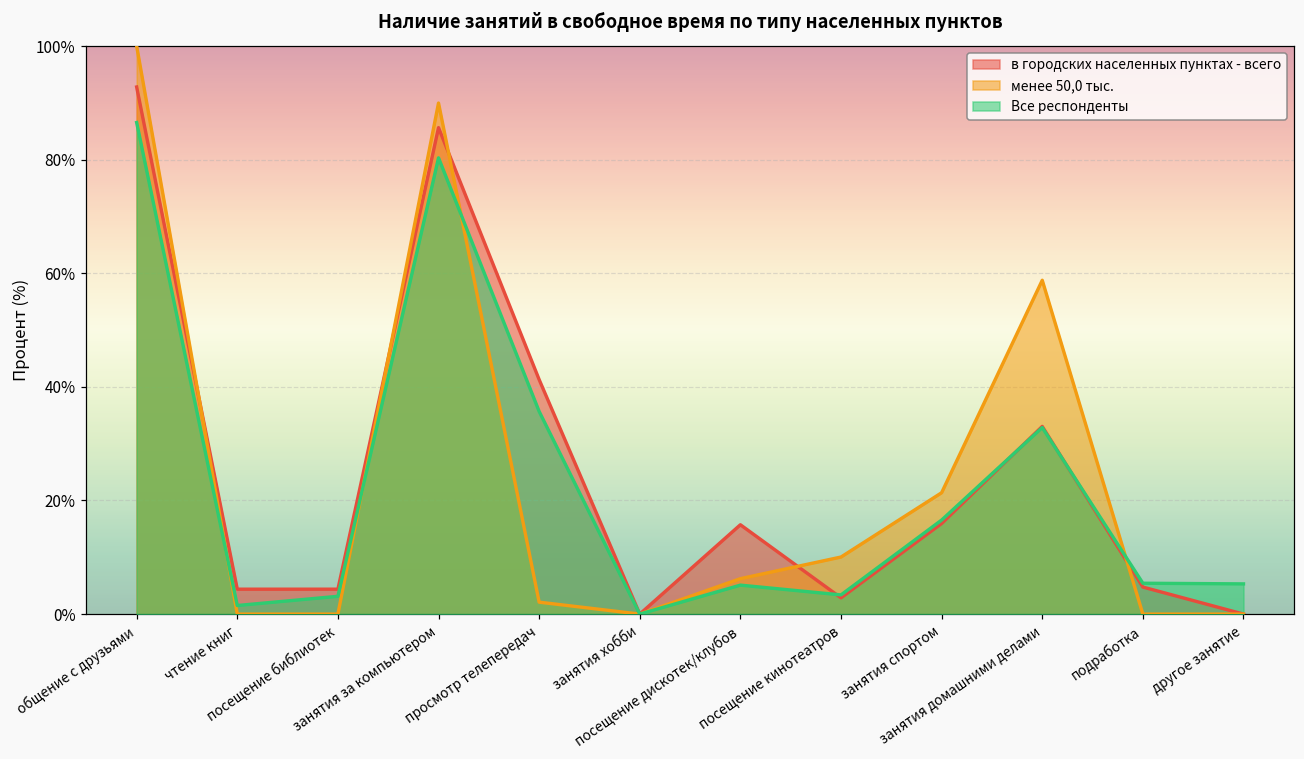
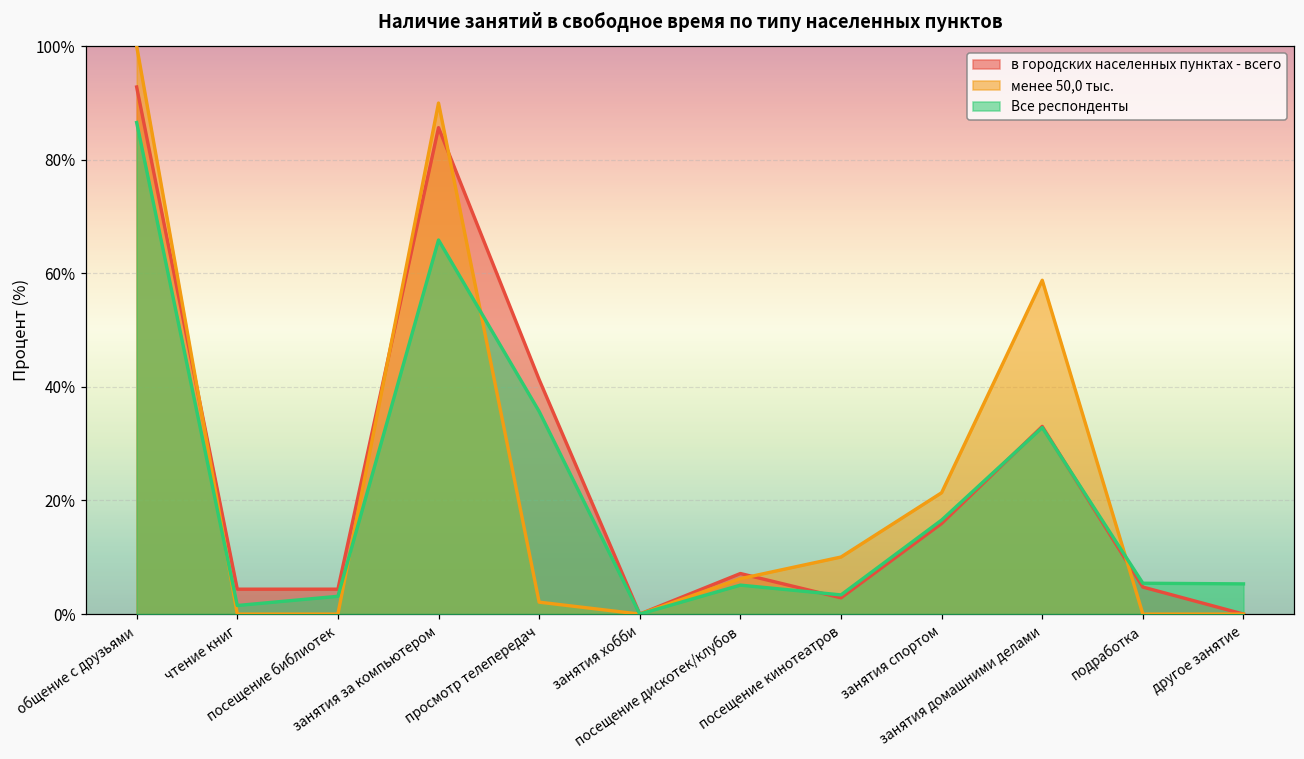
  {
    "в городских населенных пунктах - всего": {
      "общение с друзьями": "93%",
      "чтение книг": "4%",
      "посещение библиотек": "4%",
      "занятия за компьютером": "86%",
      "просмотр телепередач": "41%",
-     "посещение дискотек/клубов": "16%",
+     "посещение дискотек/клубов": "7%",
      "посещение кинотеатров": "3%",
      "занятия спортом": "16%",
      "подработка": "5%"
    },
    "менее 50,0 тыс.": {
      "общение с друзьями": "100%",
      "чтение книг": "0%",
      "посещение библиотек": "0%",
      "занятия за компьютером": "90%",
      "просмотр телепередач": "2%",
      "посещение дискотек/клубов": "6%",
      "посещение кинотеатров": "10%",
      "занятия спортом": "21%",
      "занятия домашними делами": "59%",
      "подработка": "0%"
    },
    "Все респонденты": {
      "общение с друзьями": "87%",
      "чтение книг": "2%",
      "посещение библиотек": "3%",
-     "занятия за компьютером": "80%",
+     "занятия за компьютером": "66%",
      "просмотр телепередач": "36%",
      "посещение дискотек/клубов": "5%",
      "посещение кинотеатров": "3%",
      "занятия спортом": "17%",
      "подработка": "5%",
      "другое занятие": "5%"
    }
  }
